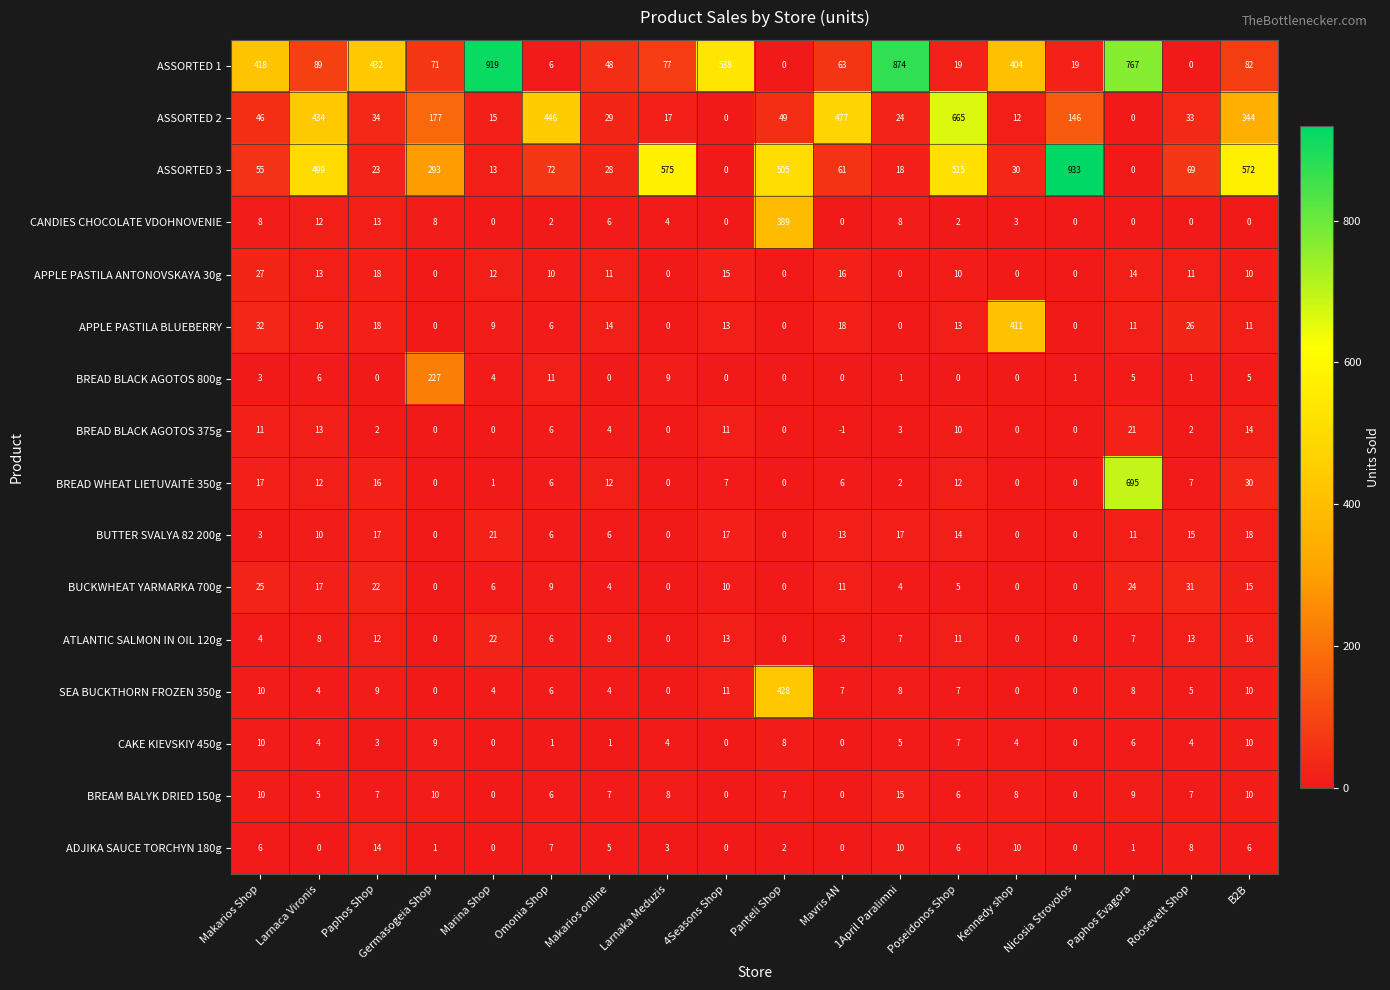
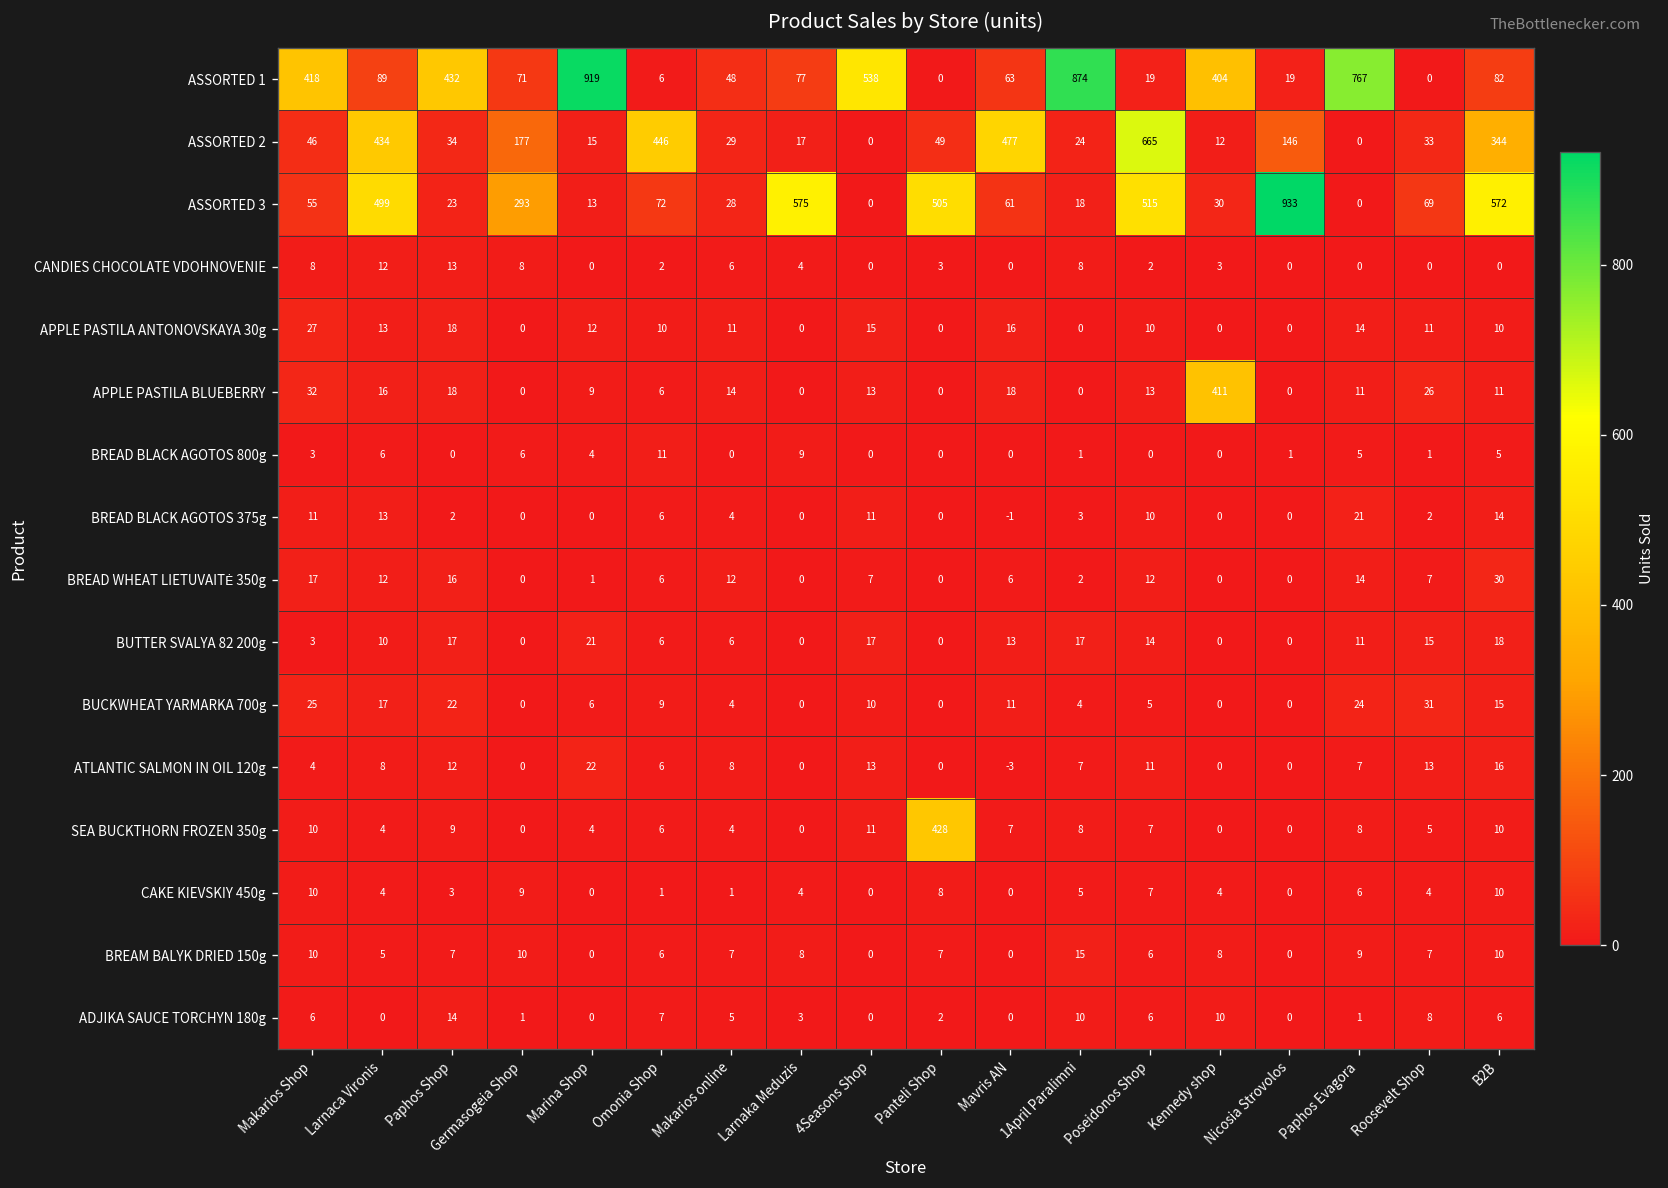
  {
    "CANDIES CHOCOLATE VDOHNOVENIE": {
      "Makarios Shop": 8,
      "Larnaca Vironis": 12,
      "Paphos Shop": 13,
      "Germasogeia Shop": 8,
      "Marina Shop": 0,
      "Omonia Shop": 2,
      "Makarios online": 6,
      "Larnaka Meduzis": 4,
      "4Seasons Shop": 0,
-     "Panteli Shop": 389,
+     "Panteli Shop": 3,
      "Mavris AN": 0,
      "1April Paralimni": 8,
      "Poseidonos Shop": 2,
      "Kennedy shop": 3,
      "Nicosia Strovolos": 0,
      "Paphos Evagora": 0,
      "Roosevelt Shop": 0,
      "B2B": 0
    },
    "BREAD BLACK AGOTOS 800g": {
      "Makarios Shop": 3,
      "Larnaca Vironis": 6,
      "Paphos Shop": 0,
-     "Germasogeia Shop": 227,
+     "Germasogeia Shop": 6,
      "Marina Shop": 4,
      "Omonia Shop": 11,
      "Makarios online": 0,
      "Larnaka Meduzis": 9,
      "4Seasons Shop": 0,
      "Panteli Shop": 0,
      "Mavris AN": 0,
      "1April Paralimni": 1,
      "Poseidonos Shop": 0,
      "Kennedy shop": 0,
      "Nicosia Strovolos": 1,
      "Paphos Evagora": 5,
      "Roosevelt Shop": 1,
      "B2B": 5
    },
    "BREAD WHEAT LIETUVAITĖ 350g": {
      "Makarios Shop": 17,
      "Larnaca Vironis": 12,
      "Paphos Shop": 16,
      "Germasogeia Shop": 0,
      "Marina Shop": 1,
      "Omonia Shop": 6,
      "Makarios online": 12,
      "Larnaka Meduzis": 0,
      "4Seasons Shop": 7,
      "Panteli Shop": 0,
      "Mavris AN": 6,
      "1April Paralimni": 2,
      "Poseidonos Shop": 12,
      "Kennedy shop": 0,
      "Nicosia Strovolos": 0,
-     "Paphos Evagora": 695,
+     "Paphos Evagora": 14,
      "Roosevelt Shop": 7,
      "B2B": 30
    }
  }
